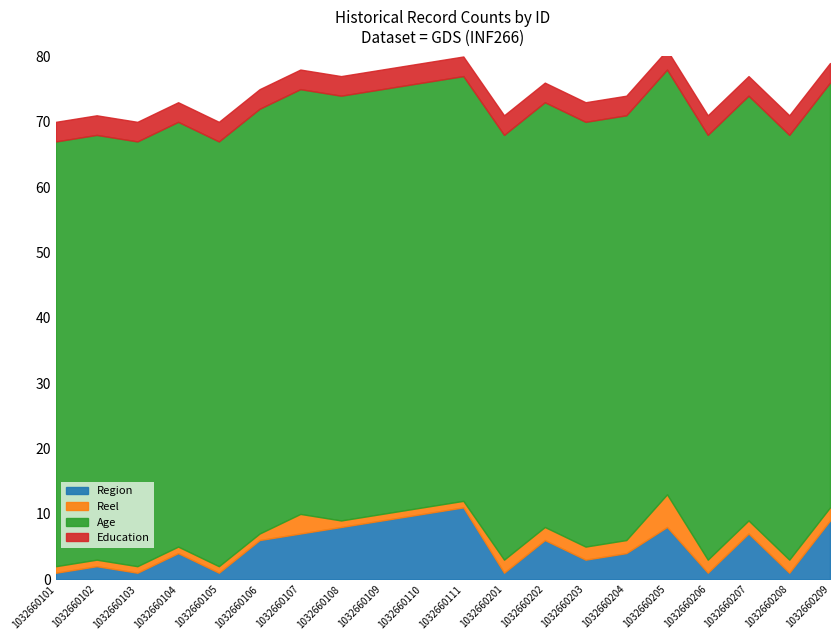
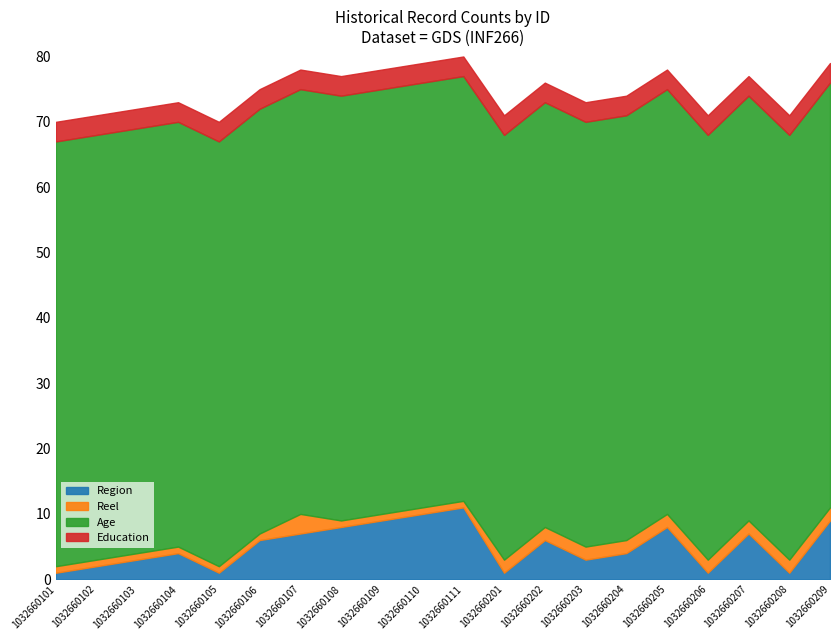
  {
    "Region": {
      "1032660101": 1,
      "1032660102": 2,
-     "1032660103": 1,
+     "1032660103": 3,
      "1032660104": 4,
      "1032660105": 1,
      "1032660106": 6,
      "1032660107": 7,
      "1032660108": 8,
      "1032660109": 9,
      "1032660110": 10,
      "1032660111": 11,
      "1032660201": 1,
      "1032660202": 6,
      "1032660203": 3,
      "1032660204": 4,
      "1032660205": 8,
      "1032660206": 1,
      "1032660207": 7,
      "1032660208": 1,
      "1032660209": 9
    },
    "Reel": {
      "1032660101": 1,
      "1032660102": 1,
      "1032660103": 1,
      "1032660104": 1,
      "1032660105": 1,
      "1032660106": 1,
      "1032660107": 3,
      "1032660108": 1,
      "1032660109": 1,
      "1032660110": 1,
      "1032660111": 1,
      "1032660201": 2,
      "1032660202": 2,
      "1032660203": 2,
      "1032660204": 2,
-     "1032660205": 5,
+     "1032660205": 2,
      "1032660206": 2,
      "1032660207": 2,
      "1032660208": 2,
      "1032660209": 2
    },
    "Age": {
      "1032660101": 65,
      "1032660102": 65,
      "1032660103": 65,
      "1032660104": 65,
      "1032660105": 65,
      "1032660106": 65,
      "1032660107": 65,
      "1032660108": 65,
      "1032660109": 65,
      "1032660110": 65,
      "1032660111": 65,
      "1032660201": 65,
      "1032660202": 65,
      "1032660203": 65,
      "1032660204": 65,
      "1032660205": 65,
      "1032660206": 65,
      "1032660207": 65,
      "1032660208": 65,
      "1032660209": 65
    },
    "Education": {
      "1032660101": 3,
      "1032660102": 3,
      "1032660103": 3,
      "1032660104": 3,
      "1032660105": 3,
      "1032660106": 3,
      "1032660107": 3,
      "1032660108": 3,
      "1032660109": 3,
      "1032660110": 3,
      "1032660111": 3,
      "1032660201": 3,
      "1032660202": 3,
      "1032660203": 3,
      "1032660204": 3,
      "1032660206": 3,
      "1032660207": 3,
      "1032660208": 3,
      "1032660209": 3
    }
  }
